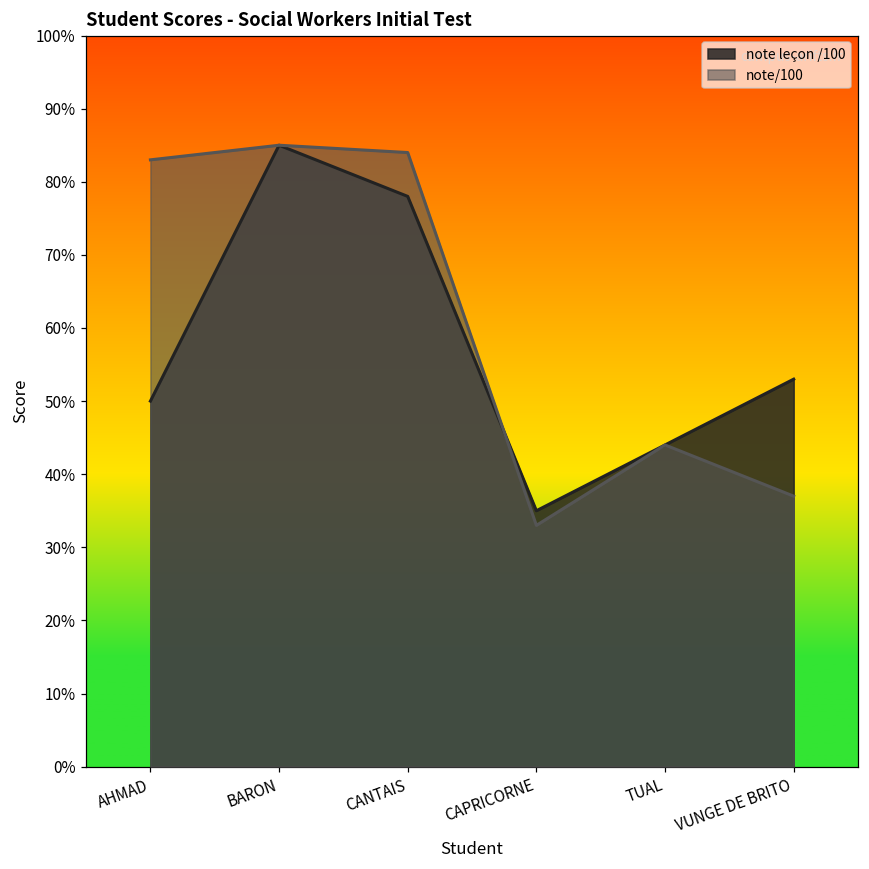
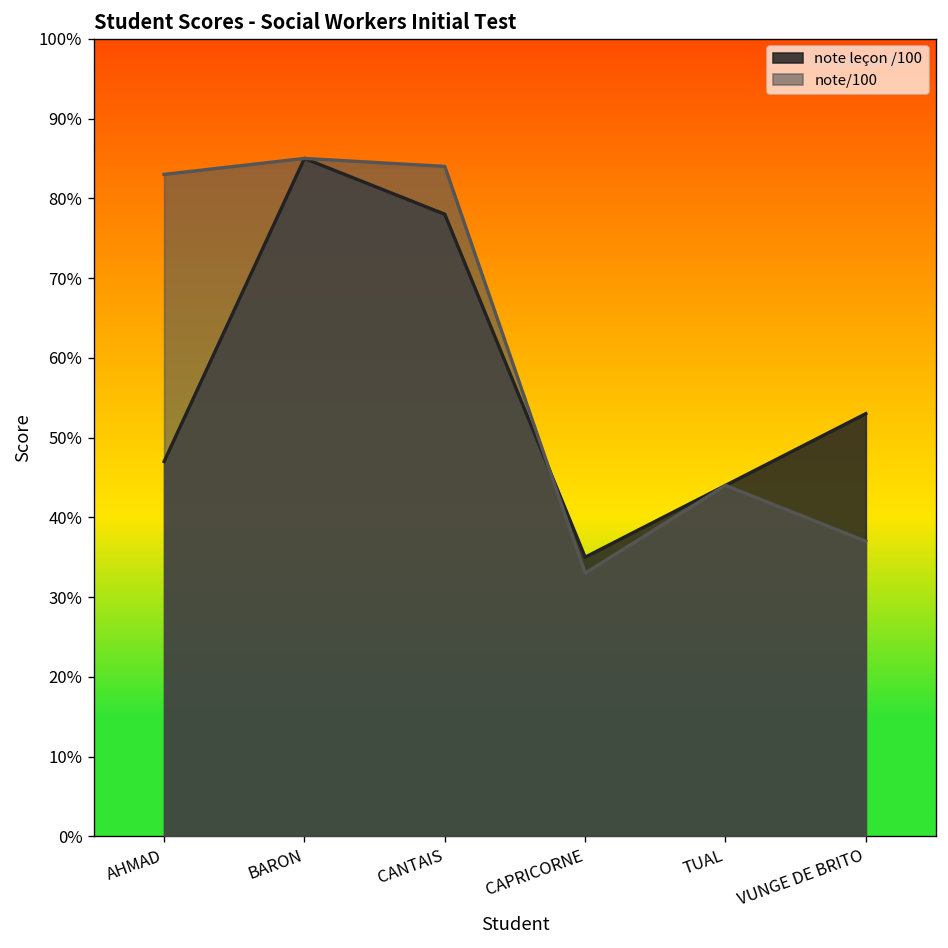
  {
    "note leçon /100": {
-     "AHMAD": "50%",
+     "AHMAD": "47%",
      "CANTAIS": "78%",
      "CAPRICORNE": "35%",
      "VUNGE DE BRITO": "53%"
    },
    "note/100": {
      "AHMAD": "83%",
      "CANTAIS": "84%",
      "CAPRICORNE": "33%",
      "VUNGE DE BRITO": "37%"
    }
  }
